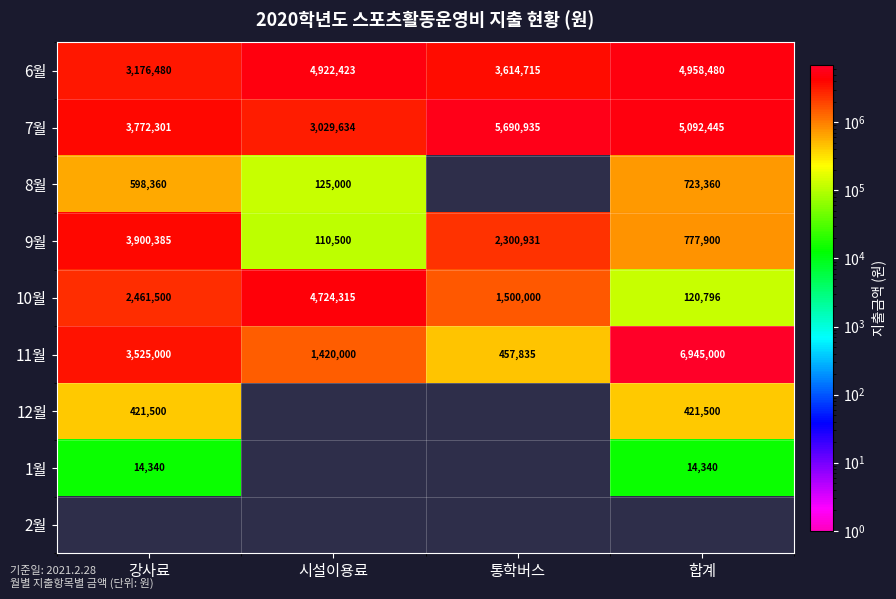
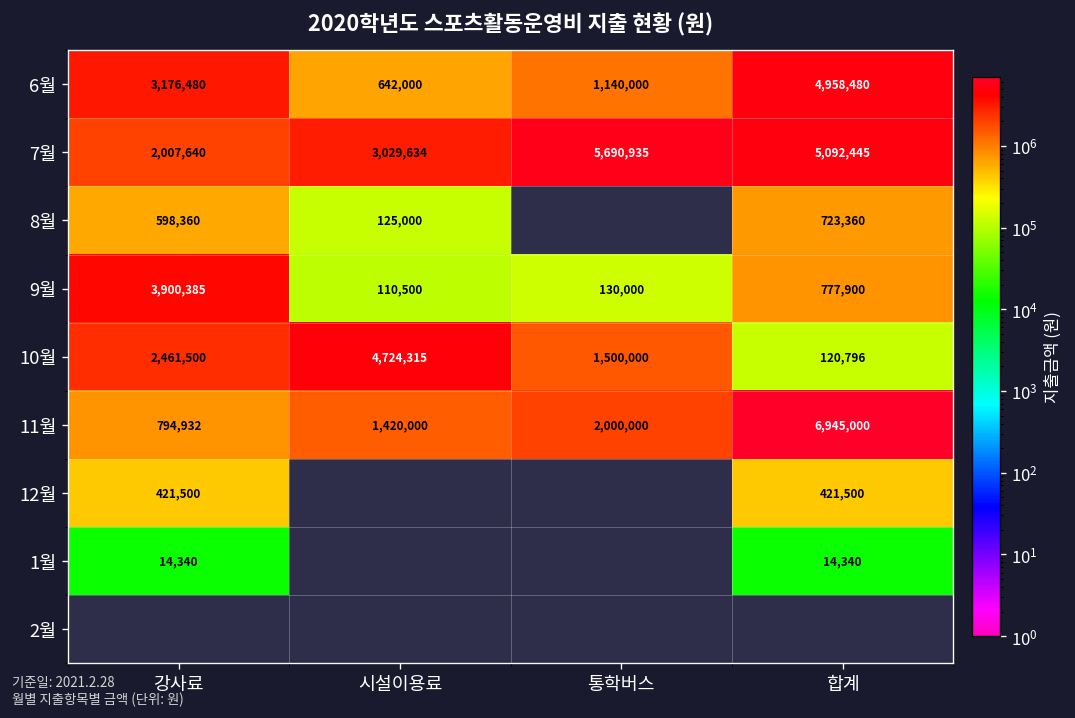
  {
    "6월": {
      "강사료": "3,176,480",
-     "시설이용료": "4,922,423",
-     "통학버스": "3,614,715",
+     "시설이용료": "642,000",
+     "통학버스": "1,140,000",
      "합계": "4,958,480"
    },
    "7월": {
-     "강사료": "3,772,301",
+     "강사료": "2,007,640",
      "시설이용료": "3,029,634",
      "통학버스": "5,690,935",
      "합계": "5,092,445"
    },
    "8월": {
      "강사료": "598,360",
      "시설이용료": "125,000",
      "합계": "723,360"
    },
    "9월": {
      "강사료": "3,900,385",
      "시설이용료": "110,500",
-     "통학버스": "2,300,931",
+     "통학버스": "130,000",
      "합계": "777,900"
    },
    "10월": {
      "강사료": "2,461,500",
      "시설이용료": "4,724,315",
      "통학버스": "1,500,000",
      "합계": "120,796"
    },
    "11월": {
-     "강사료": "3,525,000",
+     "강사료": "794,932",
      "시설이용료": "1,420,000",
-     "통학버스": "457,835",
+     "통학버스": "2,000,000",
      "합계": "6,945,000"
    },
    "12월": {
      "강사료": "421,500",
      "합계": "421,500"
    },
    "1월": {
      "강사료": "14,340",
      "합계": "14,340"
    }
  }
